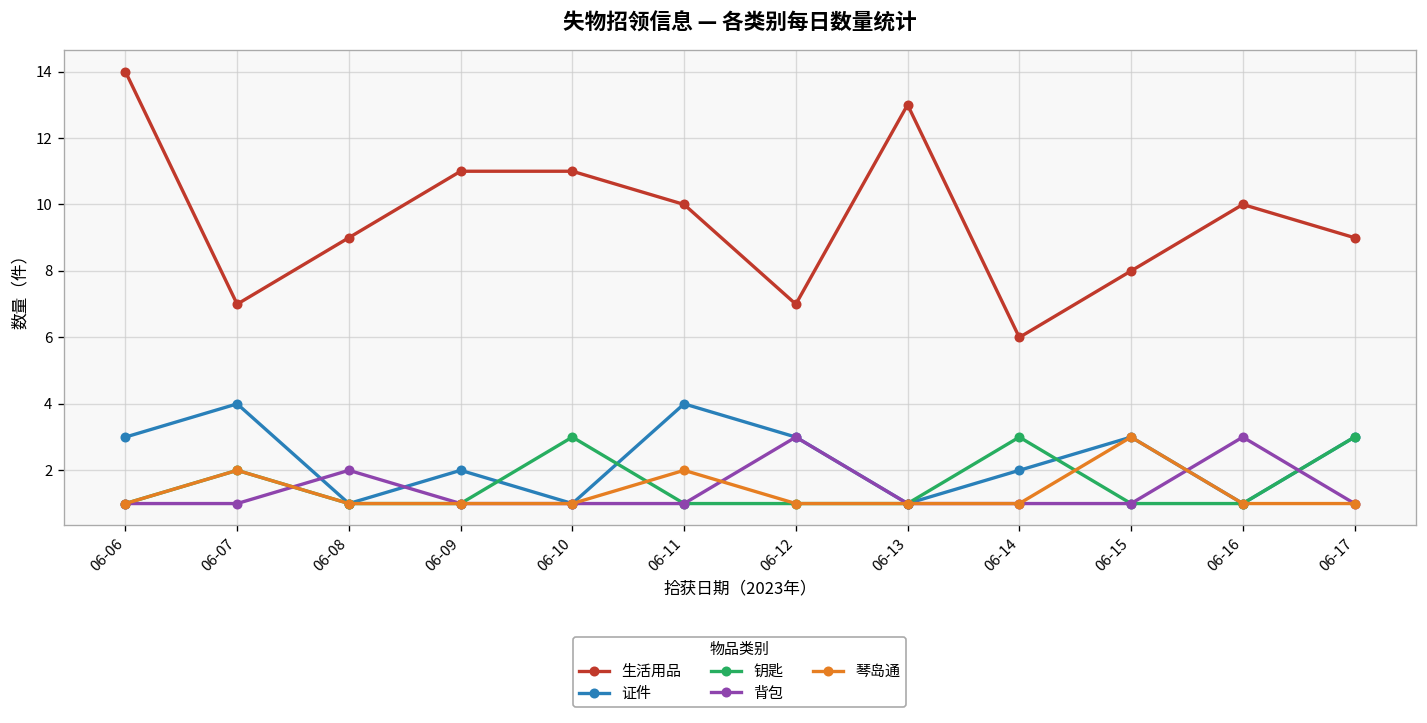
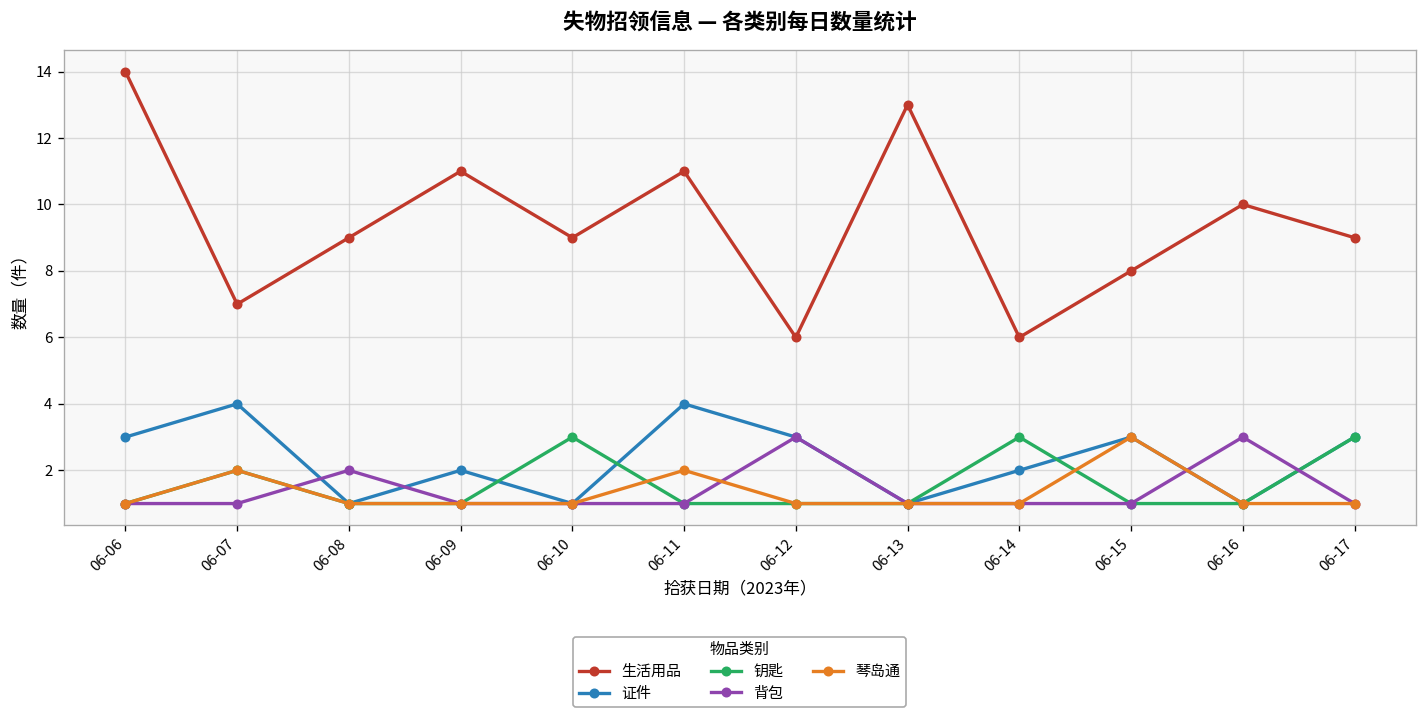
  {
    "生活用品": {
      "06-06": 14,
      "06-07": 7,
      "06-08": 9,
      "06-09": 11,
-     "06-10": 11,
-     "06-11": 10,
-     "06-12": 7,
+     "06-10": 9,
+     "06-11": 11,
+     "06-12": 6,
      "06-13": 13,
      "06-14": 6,
      "06-15": 8,
      "06-16": 10,
      "06-17": 9
    },
    "证件": {
      "06-06": 3,
      "06-07": 4,
      "06-09": 2,
      "06-11": 4,
      "06-14": 2
    },
    "钥匙": {
      "06-10": 3,
      "06-14": 3
    },
    "背包": {
      "06-07": 1,
      "06-08": 2,
      "06-16": 3
    },
    "琴岛通": {
      "06-11": 2
    }
  }
